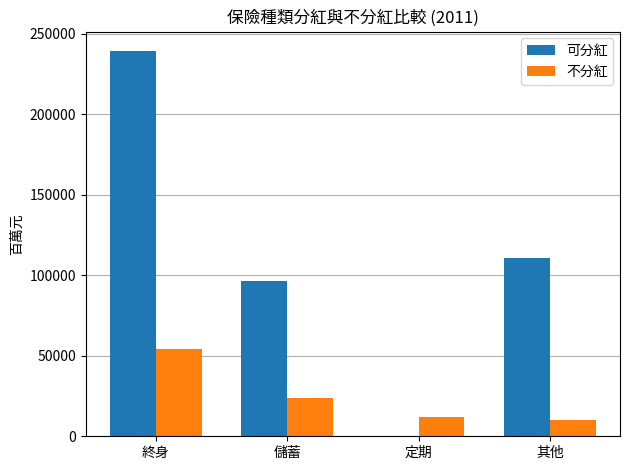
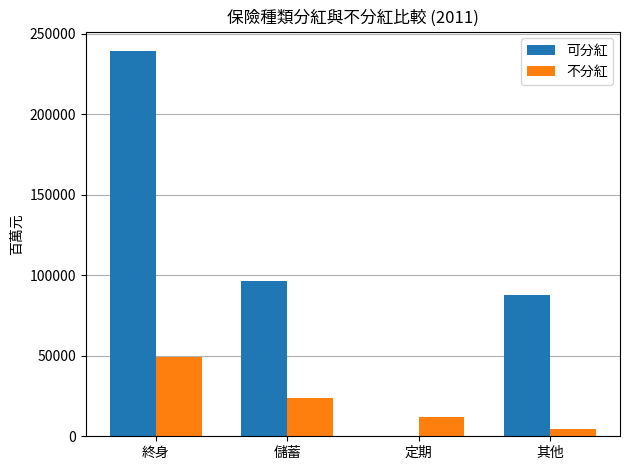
  {
    "可分紅": {
      "終身": 239000,
      "儲蓄": 96000,
-     "其他": 110000
+     "其他": 88000
    },
    "不分紅": {
-     "終身": 54000,
+     "終身": 49000,
      "儲蓄": 24000,
      "定期": 12000,
-     "其他": 10000
+     "其他": 5000
    }
  }
